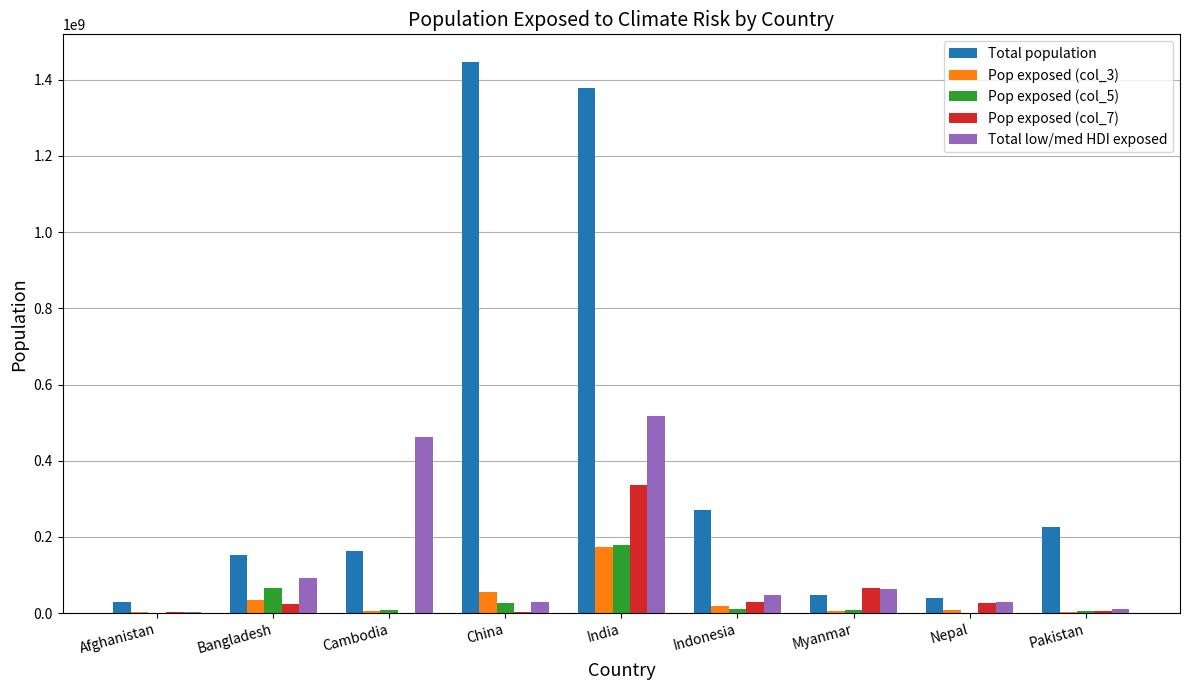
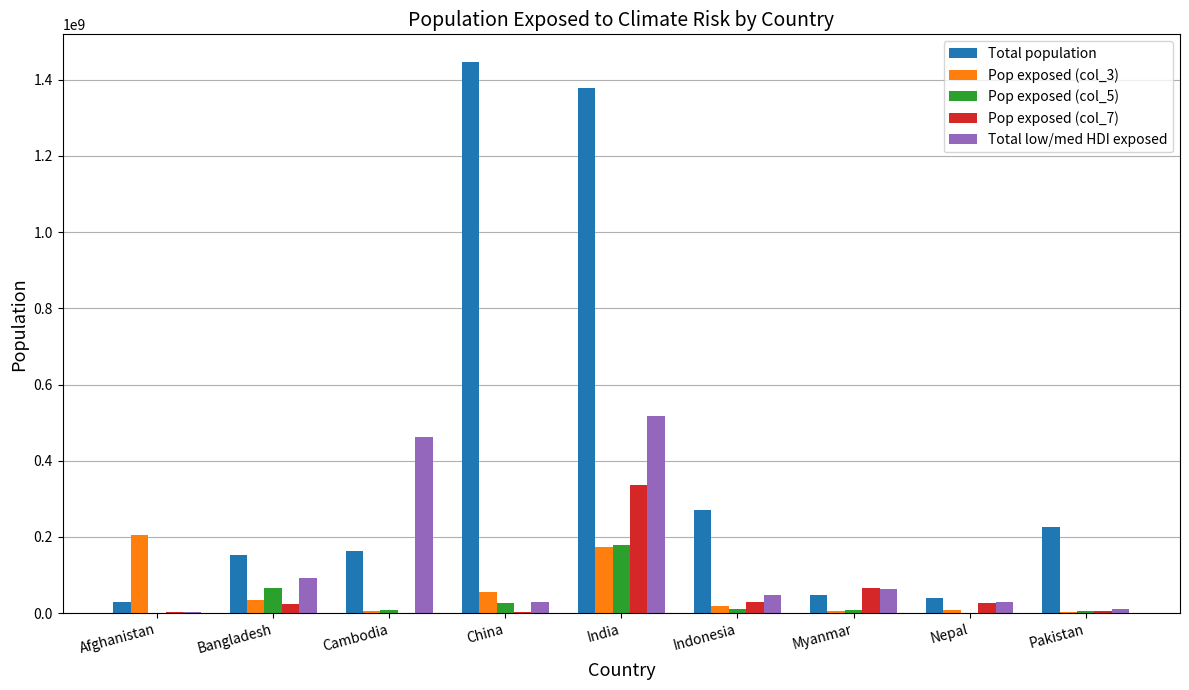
  {
    "Total population": {
      "Afghanistan": 30000000,
      "Bangladesh": 150000000,
      "Cambodia": 160000000,
      "China": 1450000000,
      "India": 1380000000,
      "Indonesia": 270000000,
      "Myanmar": 50000000,
      "Nepal": 40000000,
      "Pakistan": 220000000
    },
    "Pop exposed (col_3)": {
-     "Afghanistan": 0,
+     "Afghanistan": 200000000,
      "Bangladesh": 30000000,
      "Cambodia": 10000000,
      "China": 60000000,
      "India": 170000000,
      "Indonesia": 20000000,
      "Nepal": 10000000
    },
    "Pop exposed (col_5)": {
      "Bangladesh": 70000000,
      "Cambodia": 10000000,
      "China": 30000000,
      "India": 180000000,
      "Indonesia": 10000000,
      "Myanmar": 10000000,
      "Pakistan": 10000000
    },
    "Pop exposed (col_7)": {
      "Bangladesh": 30000000,
      "India": 340000000,
      "Indonesia": 30000000,
      "Myanmar": 70000000,
      "Nepal": 30000000
    },
    "Total low/med HDI exposed": {
      "Bangladesh": 90000000,
      "Cambodia": 460000000,
      "China": 30000000,
      "India": 520000000,
      "Indonesia": 50000000,
      "Myanmar": 60000000,
      "Nepal": 30000000,
      "Pakistan": 10000000
    }
  }
